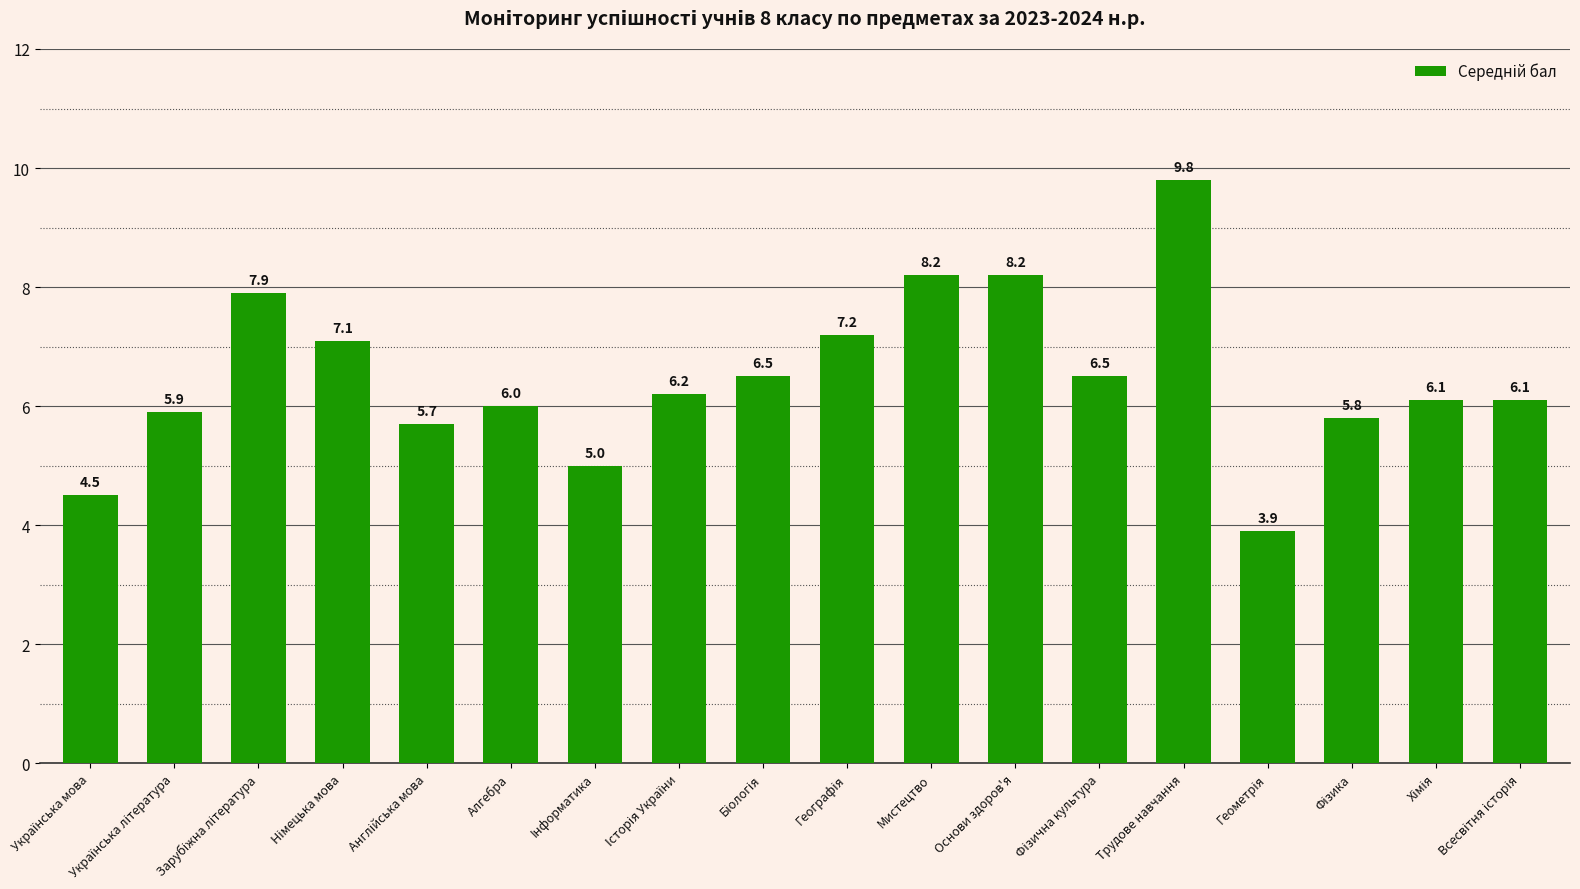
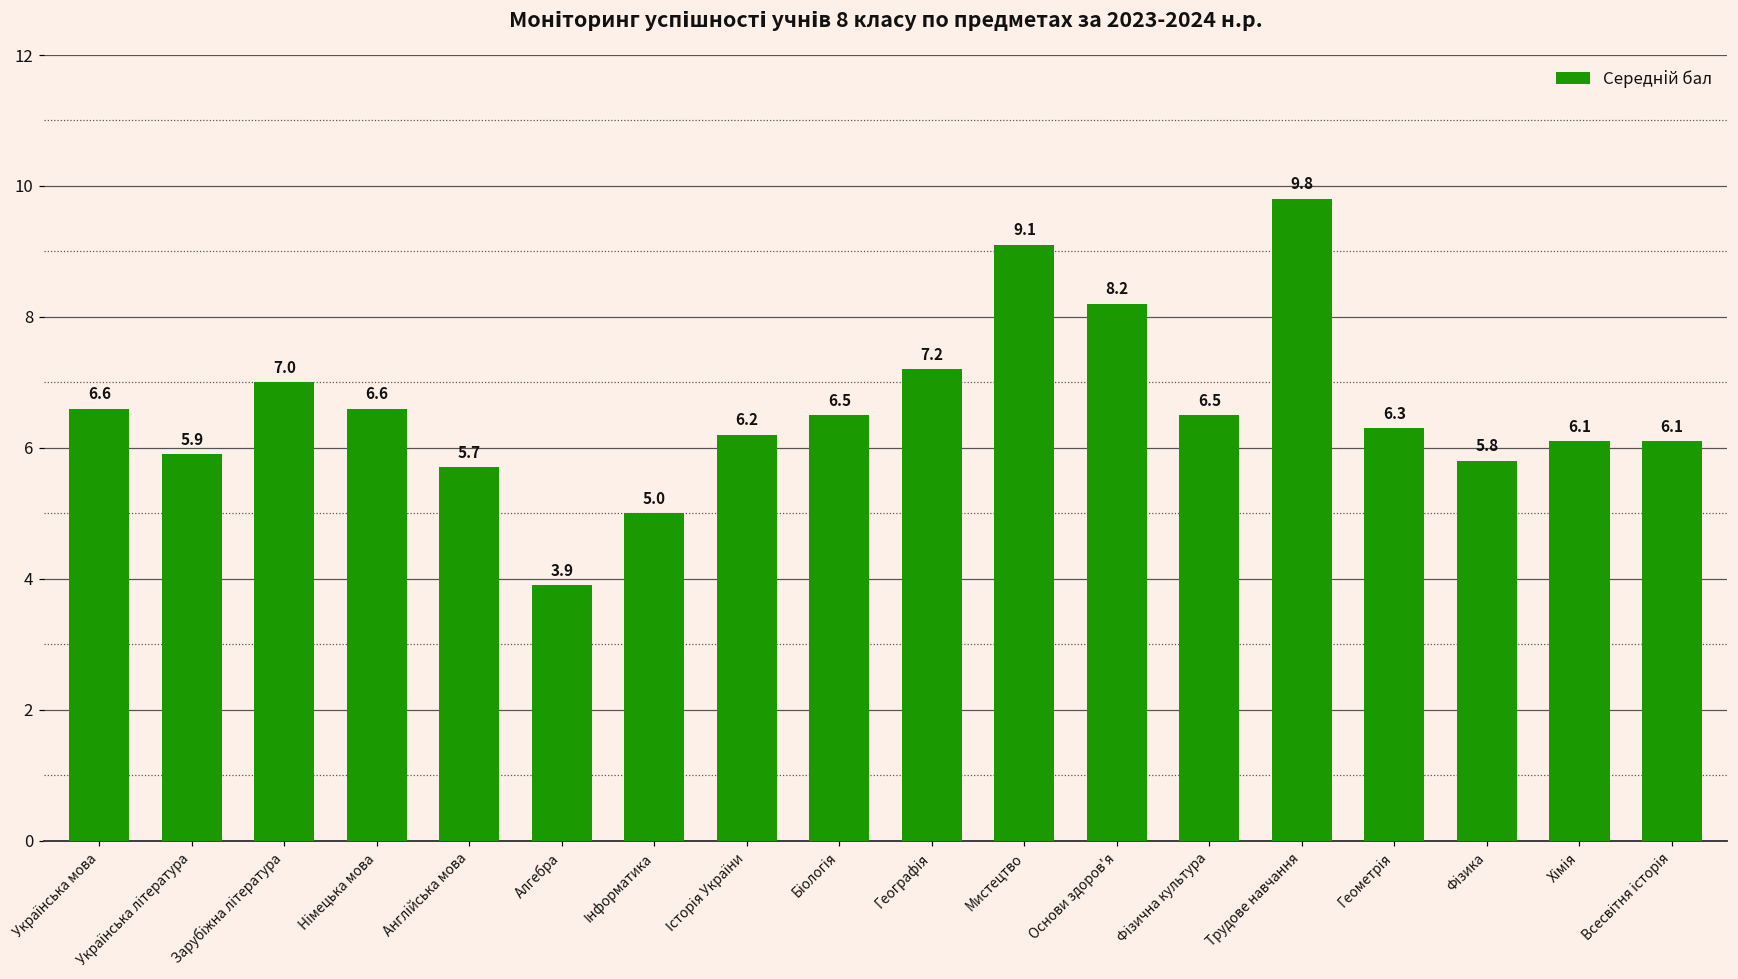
  {
-   "Українська мова": 4.5,
+   "Українська мова": 6.6,
    "Українська література": 5.9,
-   "Зарубіжна література": 7.9,
-   "Німецька мова": 7.1,
+   "Зарубіжна література": 7.0,
+   "Німецька мова": 6.6,
    "Англійська мова": 5.7,
-   "Алгебра": 6.0,
+   "Алгебра": 3.9,
    "Інформатика": 5.0,
    "Історія України": 6.2,
    "Біологія": 6.5,
    "Географія": 7.2,
-   "Мистецтво": 8.2,
+   "Мистецтво": 9.1,
    "Основи здоров'я": 8.2,
    "Фізична культура": 6.5,
    "Трудове навчання": 9.8,
-   "Геометрія": 3.9,
+   "Геометрія": 6.3,
    "Фізика": 5.8,
    "Хімія": 6.1,
    "Всесвітня історія": 6.1
  }
